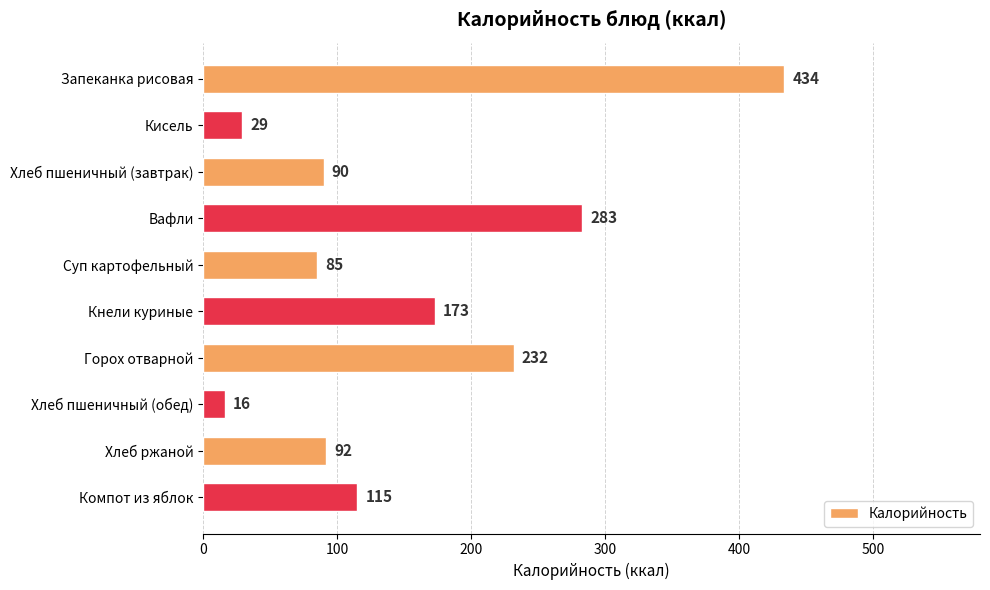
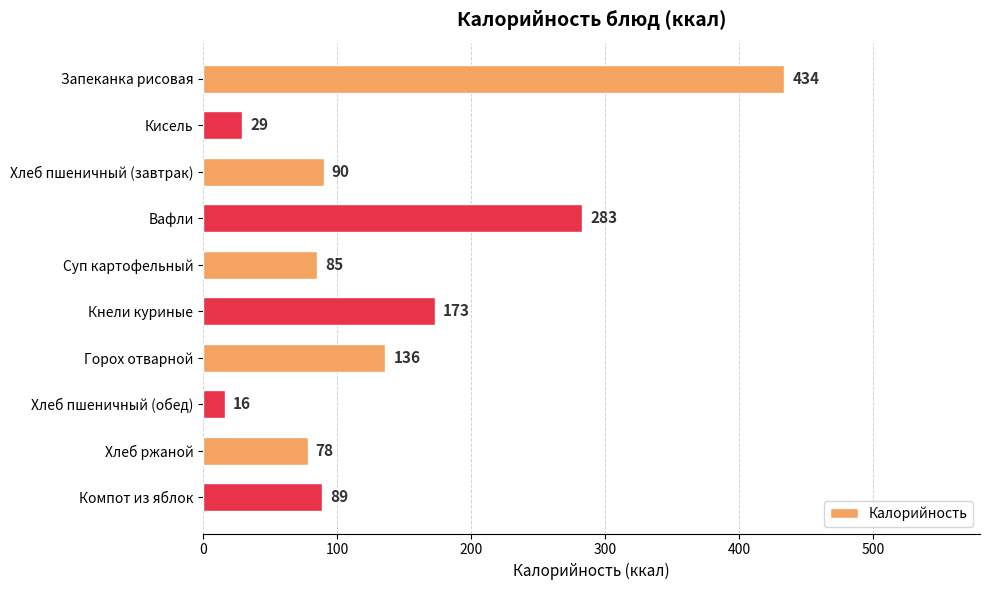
  {
    "Запеканка рисовая": 434,
    "Кисель": 29,
    "Хлеб пшеничный (завтрак)": 90,
    "Вафли": 283,
    "Суп картофельный": 85,
    "Кнели куриные": 173,
-   "Горох отварной": 232,
+   "Горох отварной": 136,
    "Хлеб пшеничный (обед)": 16,
-   "Хлеб ржаной": 92,
-   "Компот из яблок": 115
+   "Хлеб ржаной": 78,
+   "Компот из яблок": 89
  }
